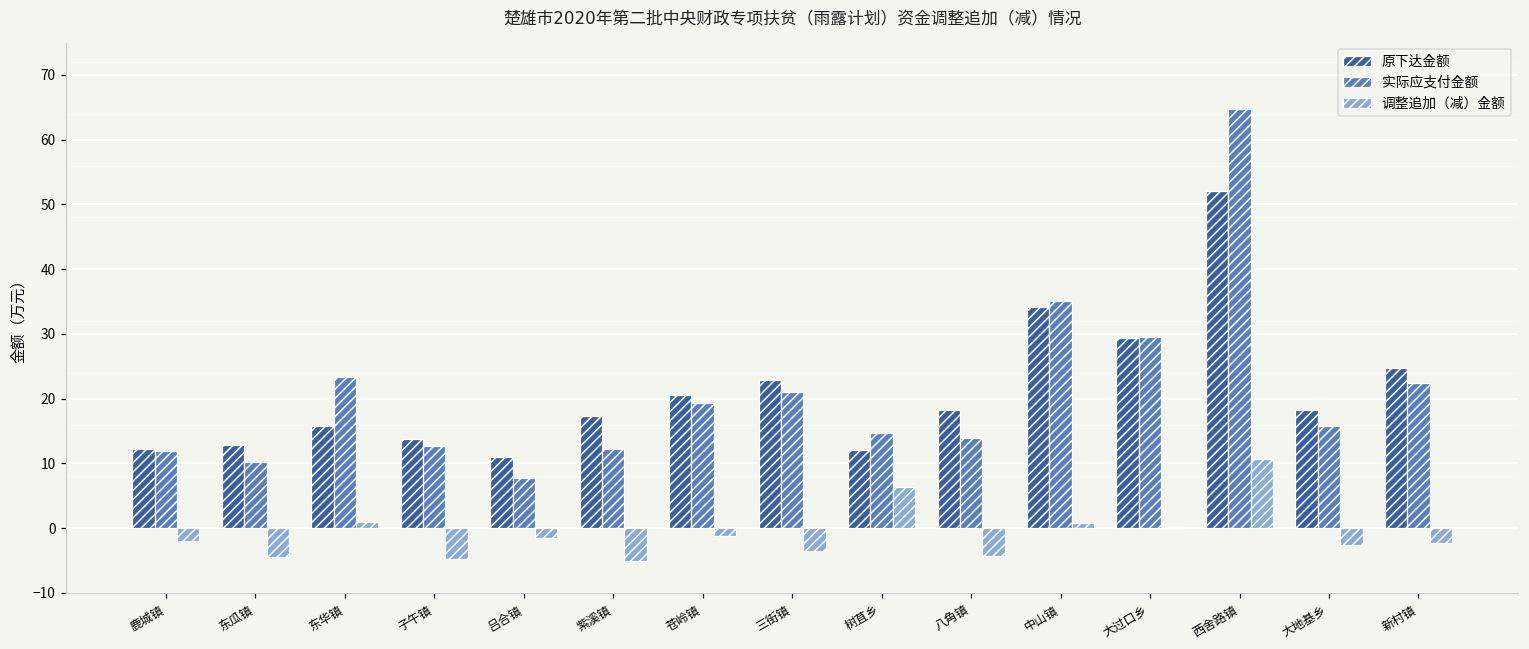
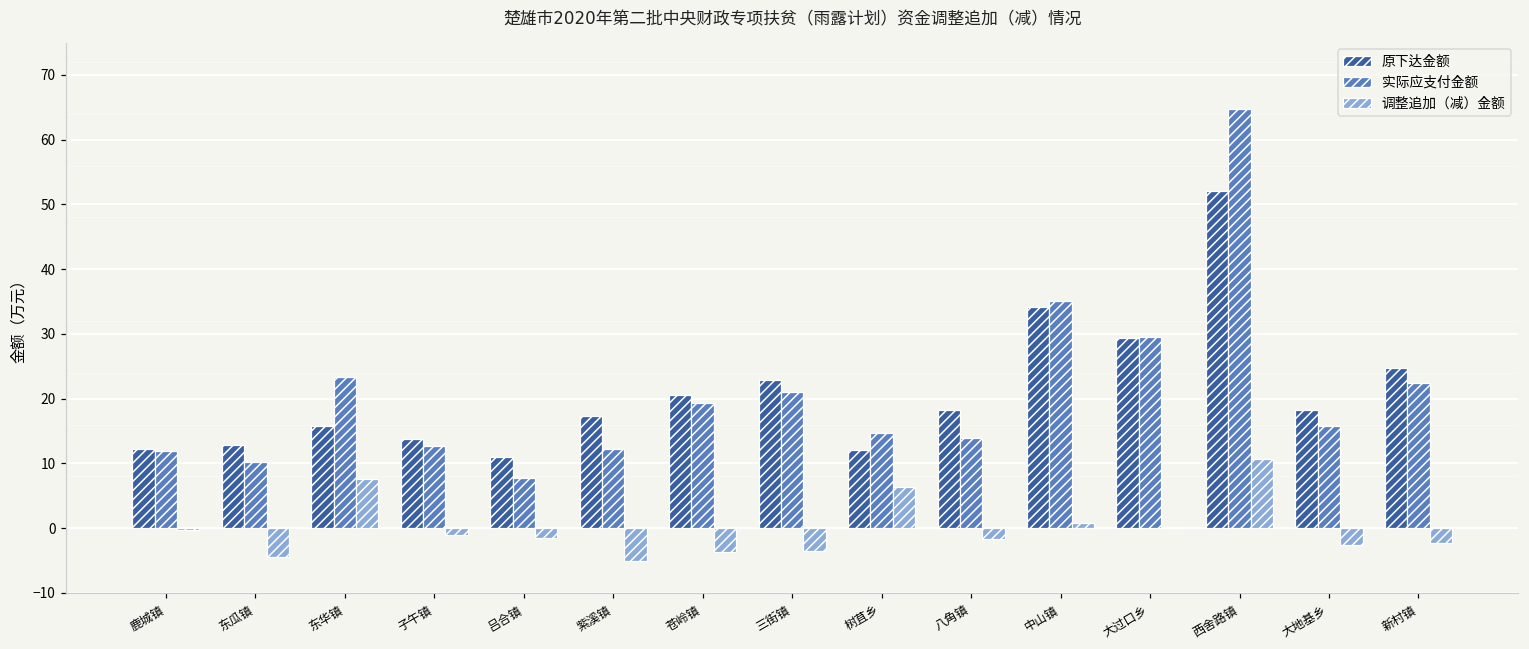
  {
    "调整追加（减）金额": {
-     "鹿城镇": -2,
+     "鹿城镇": 0,
      "东瓜镇": -5,
-     "东华镇": 1,
-     "子午镇": -5,
+     "东华镇": 8,
+     "子午镇": -1,
      "吕合镇": -2,
      "紫溪镇": -5,
-     "苍岭镇": -1,
+     "苍岭镇": -4,
      "三街镇": -4,
      "树苴乡": 6,
-     "八角镇": -4,
+     "八角镇": -2,
      "中山镇": 1,
      "西舍路镇": 11,
      "大地基乡": -3,
      "新村镇": -2
    }
  }
